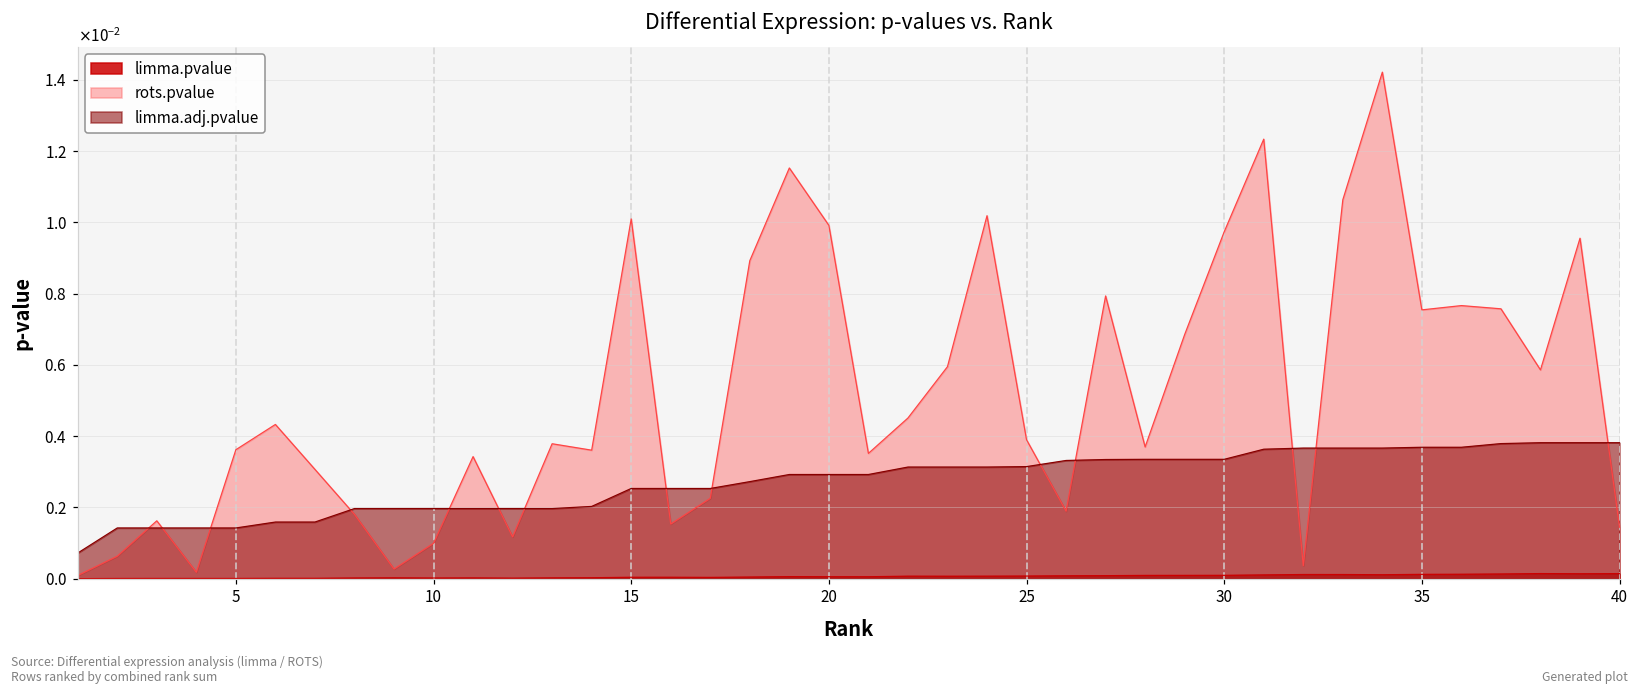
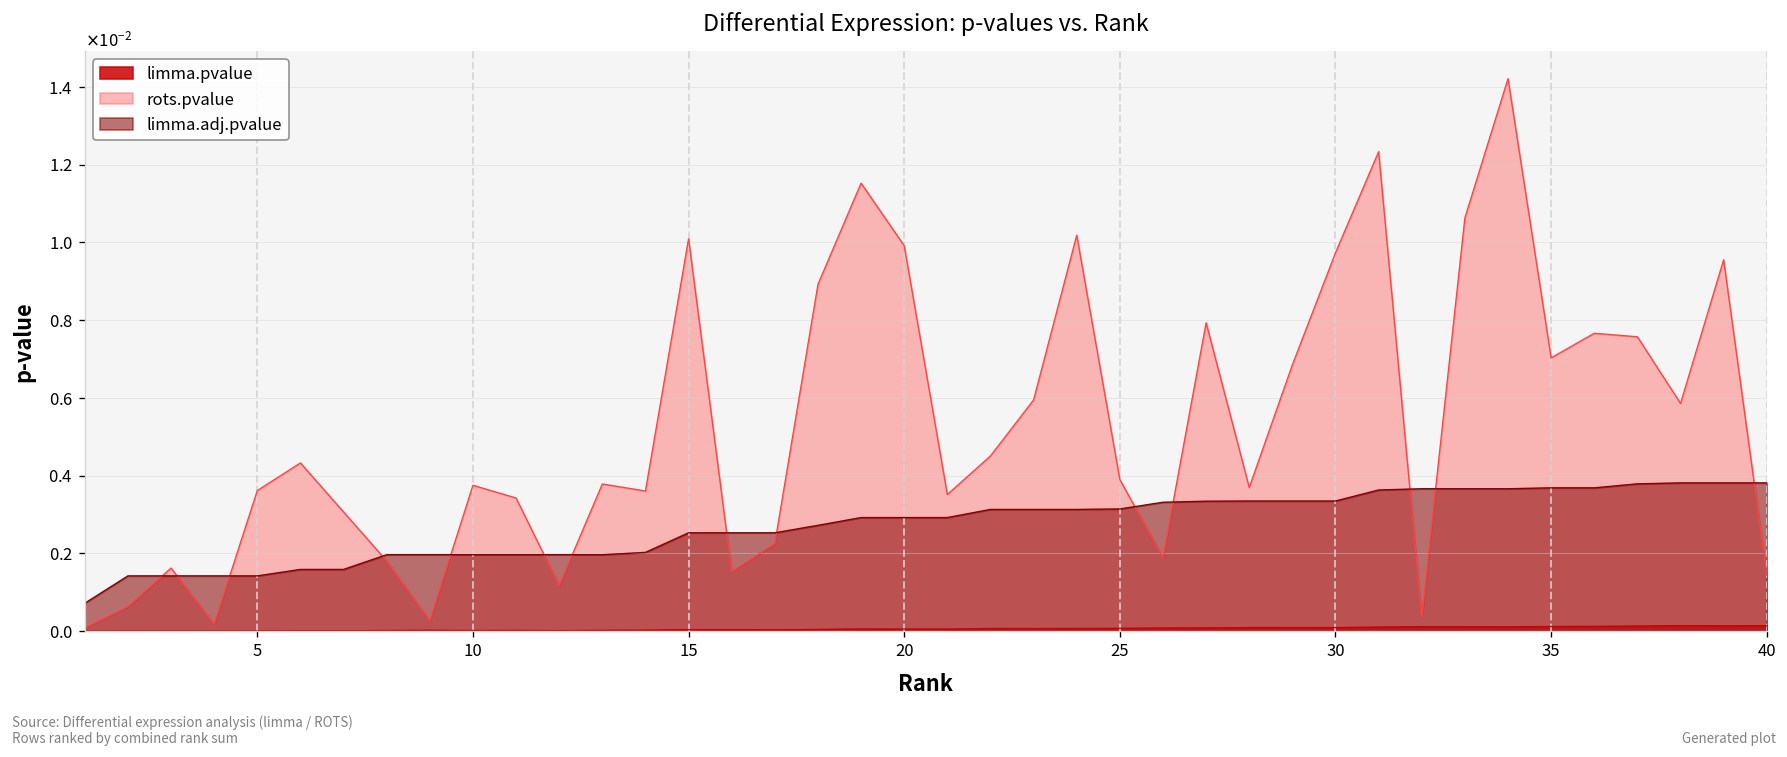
  {
    "limma.pvalue": {
      "5": 0.0000,
      "10": 0.0000,
      "15": 0.0000,
      "20": 0.0001,
      "25": 0.0001,
      "30": 0.0001,
      "35": 0.0001,
      "40": 0.0001
    },
    "rots.pvalue": {
      "5": 0.0036,
-     "10": 0.0010,
+     "10": 0.0038,
      "15": 0.0101,
      "20": 0.0099,
      "25": 0.0039,
      "30": 0.0097,
-     "35": 0.0075,
+     "35": 0.0070,
      "40": 0.0014
    },
    "limma.adj.pvalue": {
      "5": 0.0014,
      "10": 0.0020,
      "15": 0.0025,
      "20": 0.0029,
      "25": 0.0031,
      "30": 0.0033,
      "35": 0.0037,
      "40": 0.0038
    }
  }
